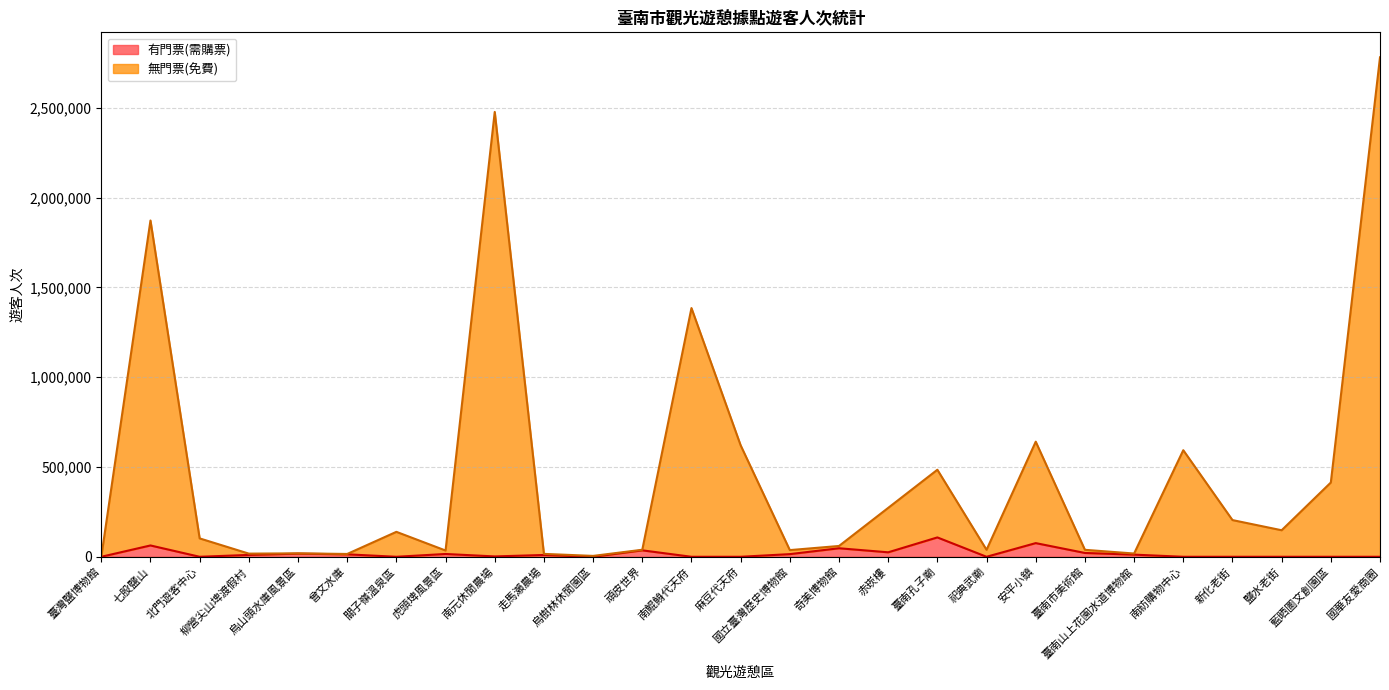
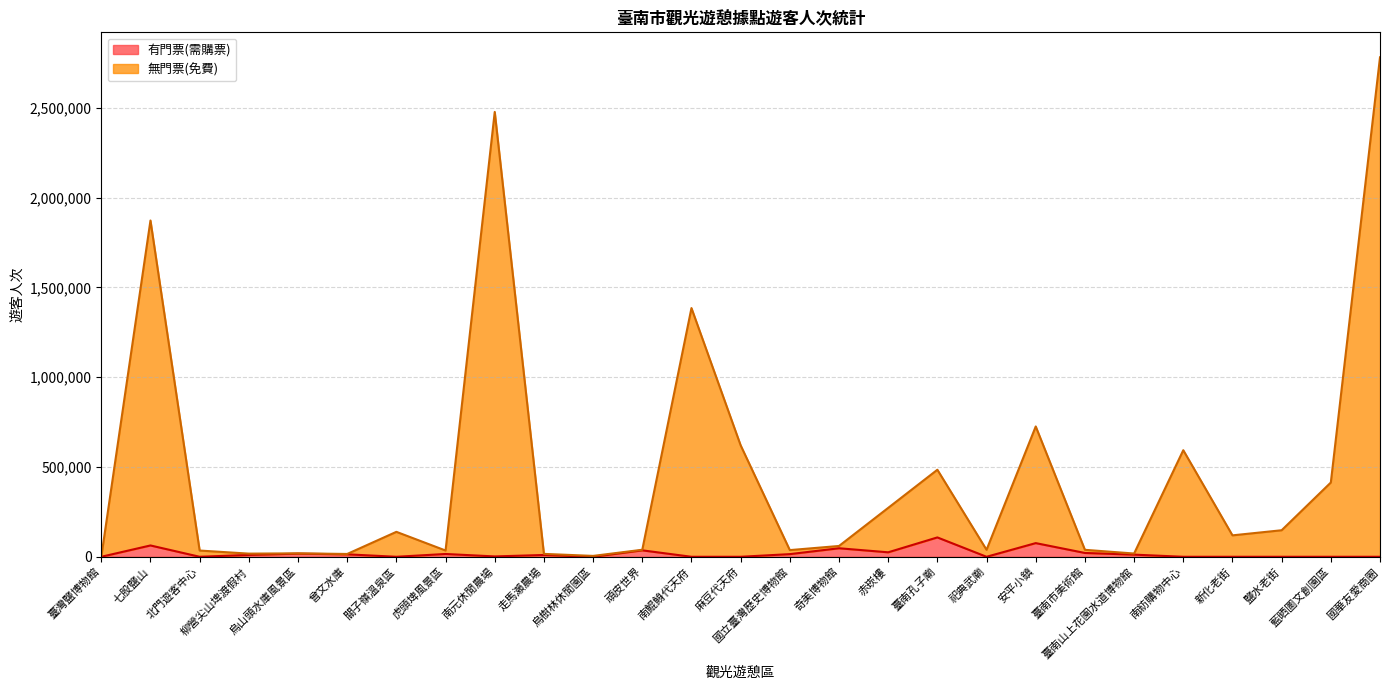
  {
    "有門票(需購票)": {
      "七股鹽山": "60,000",
      "北門遊客中心": "0",
      "關子嶺溫泉區": "0",
      "虎頭埤風景區": "20,000",
      "南元休閒農場": "0",
      "南鯤鯓代天府": "0",
      "麻豆代天府": "0",
      "國立臺灣歷史博物館": "10,000",
      "赤崁樓": "20,000",
      "臺南孔子廟": "110,000",
      "祀典武廟": "0",
      "安平小鎮": "80,000",
      "臺南市美術館": "20,000",
      "南紡購物中心": "0",
      "新化老街": "0",
      "鹽水老街": "0",
      "藍晒圖文創園區": "0",
      "國華友愛商圈": "0"
    },
    "無門票(免費)": {
      "七股鹽山": "1,810,000",
-     "北門遊客中心": "100,000",
+     "北門遊客中心": "30,000",
      "關子嶺溫泉區": "140,000",
      "虎頭埤風景區": "20,000",
      "南元休閒農場": "2,480,000",
      "南鯤鯓代天府": "1,390,000",
      "麻豆代天府": "620,000",
      "國立臺灣歷史博物館": "20,000",
      "赤崁樓": "250,000",
      "臺南孔子廟": "380,000",
      "祀典武廟": "40,000",
-     "安平小鎮": "560,000",
+     "安平小鎮": "650,000",
      "臺南市美術館": "20,000",
      "南紡購物中心": "590,000",
-     "新化老街": "200,000",
+     "新化老街": "120,000",
      "鹽水老街": "150,000",
      "藍晒圖文創園區": "410,000",
      "國華友愛商圈": "2,780,000"
    }
  }
